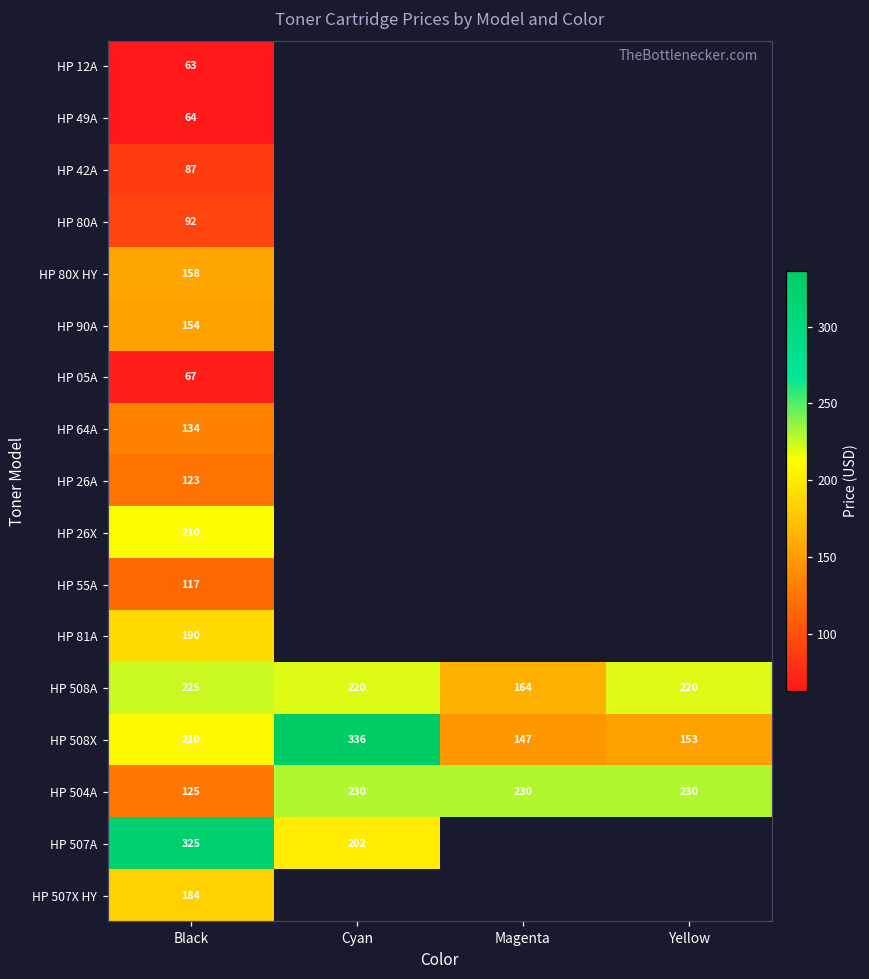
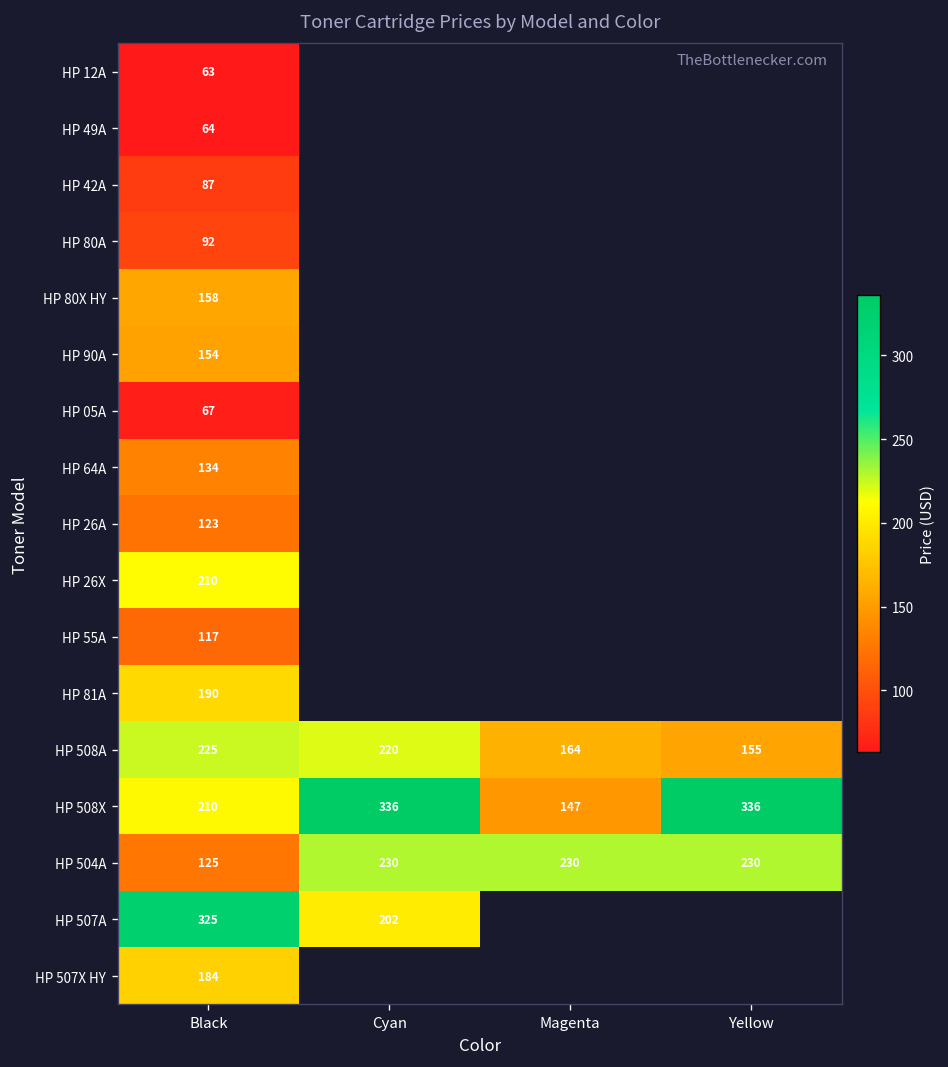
  {
    "HP 12A": {
      "Black": 63
    },
    "HP 49A": {
      "Black": 64
    },
    "HP 42A": {
      "Black": 87
    },
    "HP 80A": {
      "Black": 92
    },
    "HP 80X HY": {
      "Black": 158
    },
    "HP 90A": {
      "Black": 154
    },
    "HP 05A": {
      "Black": 67
    },
    "HP 64A": {
      "Black": 134
    },
    "HP 26A": {
      "Black": 123
    },
    "HP 26X": {
      "Black": 210
    },
    "HP 55A": {
      "Black": 117
    },
    "HP 81A": {
      "Black": 190
    },
    "HP 508A": {
      "Black": 225,
      "Cyan": 220,
      "Magenta": 164,
-     "Yellow": 220
+     "Yellow": 155
    },
    "HP 508X": {
      "Black": 210,
      "Cyan": 336,
      "Magenta": 147,
-     "Yellow": 153
+     "Yellow": 336
    },
    "HP 504A": {
      "Black": 125,
      "Cyan": 230,
      "Magenta": 230,
      "Yellow": 230
    },
    "HP 507A": {
      "Black": 325,
      "Cyan": 202
    },
    "HP 507X HY": {
      "Black": 184
    }
  }
